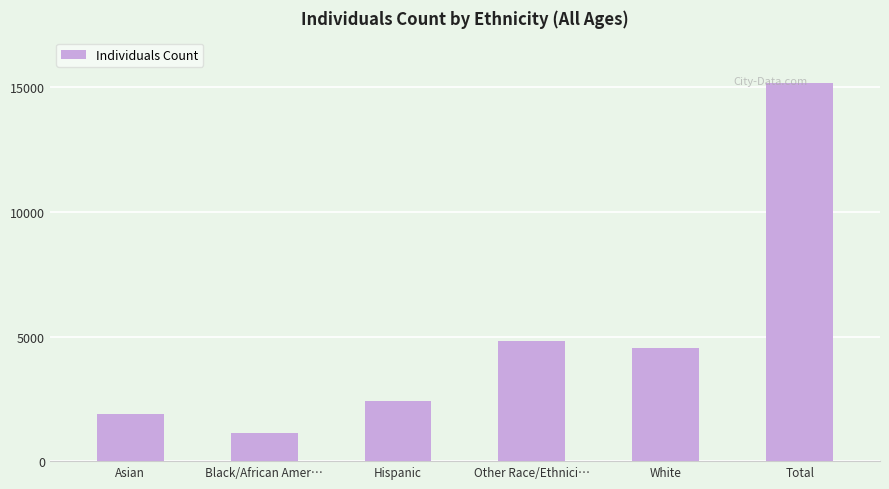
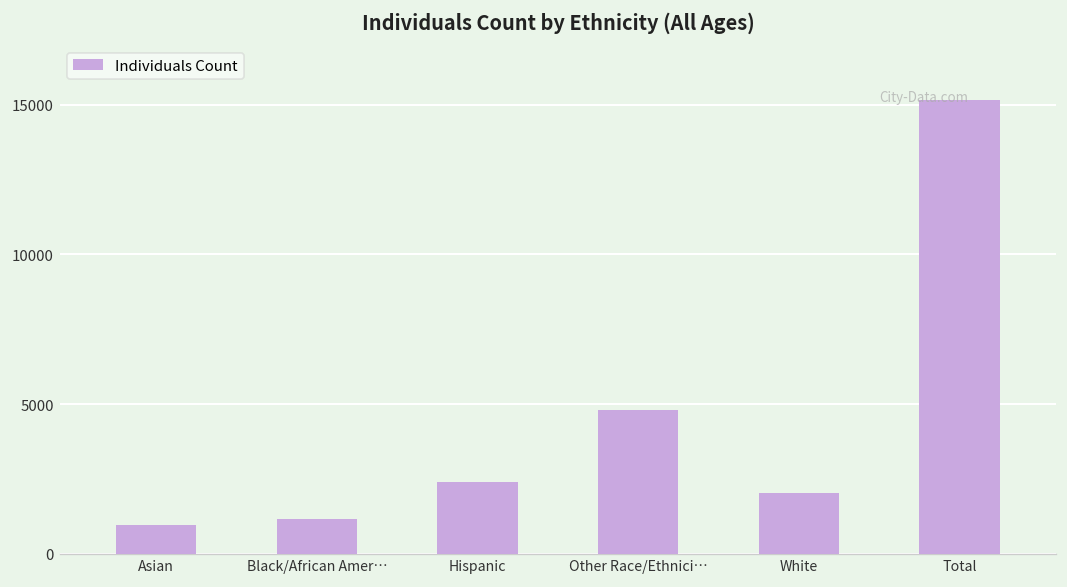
  {
-   "Asian": 1900,
+   "Asian": 1000,
    "Black/African Amer…": 1100,
    "Hispanic": 2400,
    "Other Race/Ethnici…": 4800,
-   "White": 4500,
+   "White": 2000,
    "Total": 15200
  }
